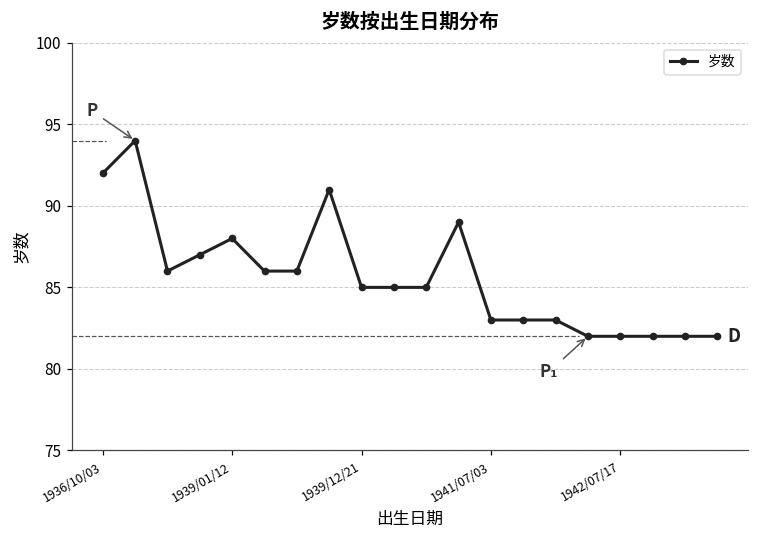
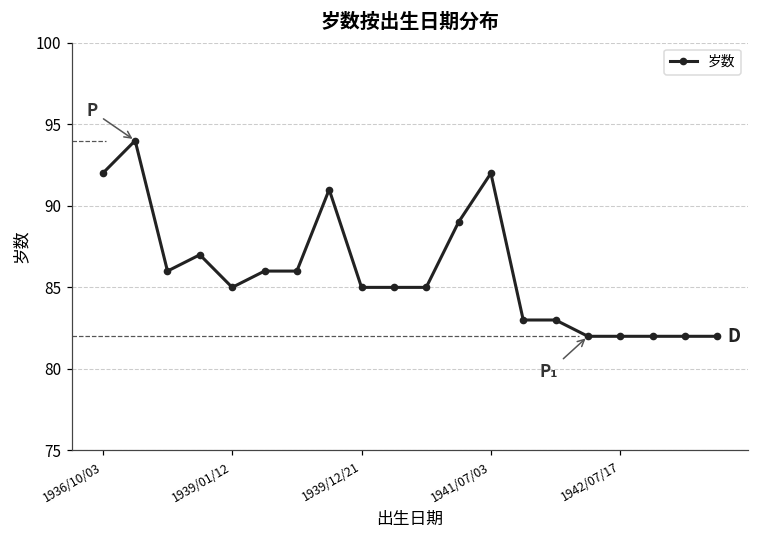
  {
    "1936/10/03": 92,
-   "1939/01/12": 88,
+   "1939/01/12": 85,
    "1939/12/21": 85,
-   "1941/07/03": 83,
+   "1941/07/03": 92,
    "1942/07/17": 82
  }
